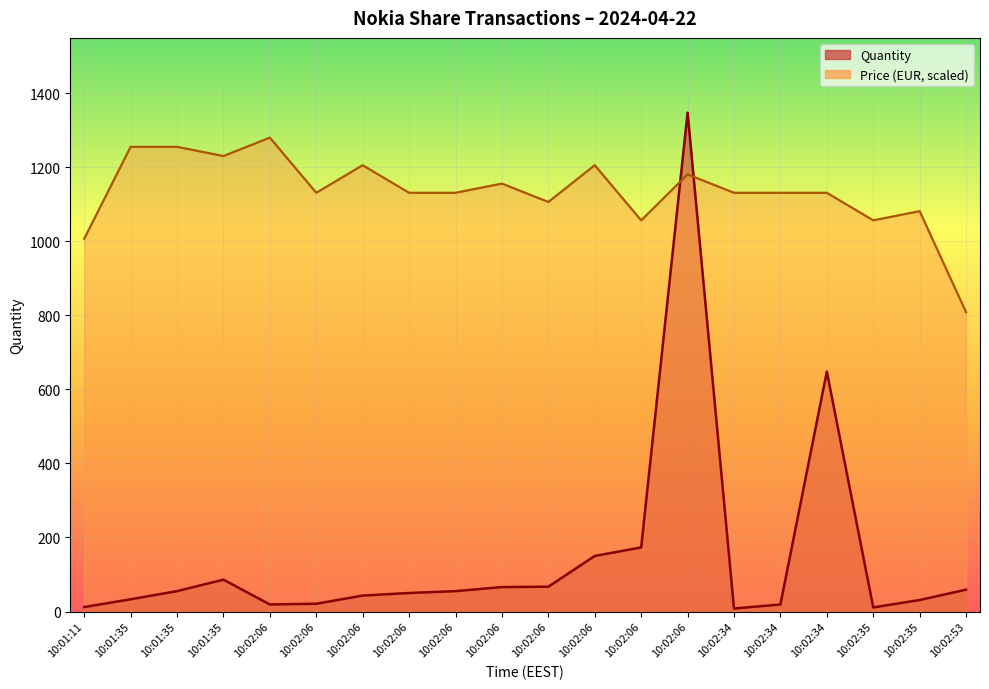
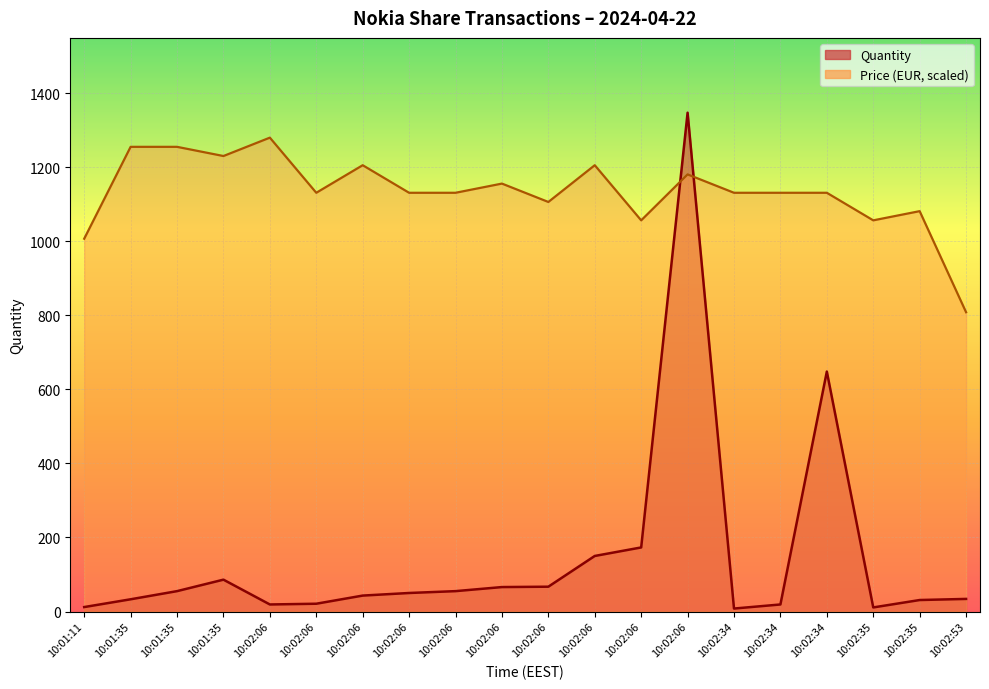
  {
    "Quantity": {
      "10:01:11": 10,
-     "10:02:53": 60
+     "10:02:53": 30
    },
    "Price (EUR, scaled)": {
      "10:01:11": 1010,
      "10:02:53": 810
    }
  }
